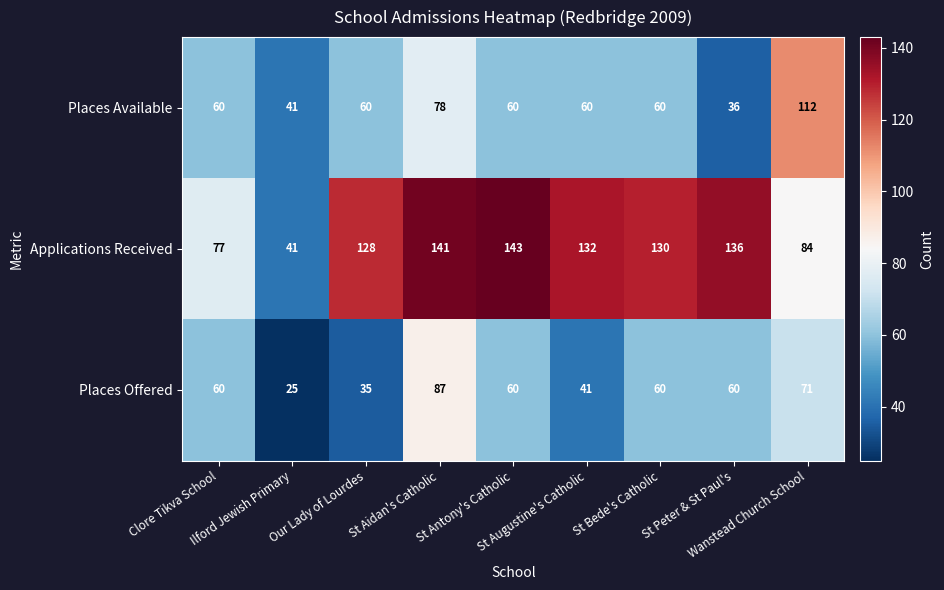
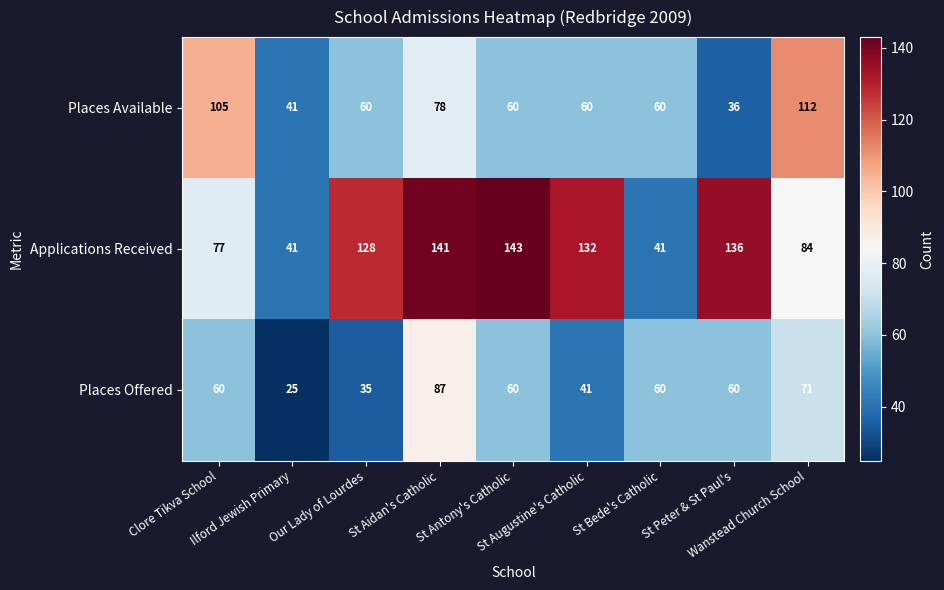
  {
    "Places Available": {
-     "Clore Tikva School": 60,
+     "Clore Tikva School": 105,
      "Ilford Jewish Primary": 41,
      "Our Lady of Lourdes": 60,
      "St Aidan's Catholic": 78,
      "St Antony's Catholic": 60,
      "St Augustine's Catholic": 60,
      "St Bede's Catholic": 60,
      "St Peter & St Paul's": 36,
      "Wanstead Church School": 112
    },
    "Applications Received": {
      "Clore Tikva School": 77,
      "Ilford Jewish Primary": 41,
      "Our Lady of Lourdes": 128,
      "St Aidan's Catholic": 141,
      "St Antony's Catholic": 143,
      "St Augustine's Catholic": 132,
-     "St Bede's Catholic": 130,
+     "St Bede's Catholic": 41,
      "St Peter & St Paul's": 136,
      "Wanstead Church School": 84
    },
    "Places Offered": {
      "Clore Tikva School": 60,
      "Ilford Jewish Primary": 25,
      "Our Lady of Lourdes": 35,
      "St Aidan's Catholic": 87,
      "St Antony's Catholic": 60,
      "St Augustine's Catholic": 41,
      "St Bede's Catholic": 60,
      "St Peter & St Paul's": 60,
      "Wanstead Church School": 71
    }
  }
